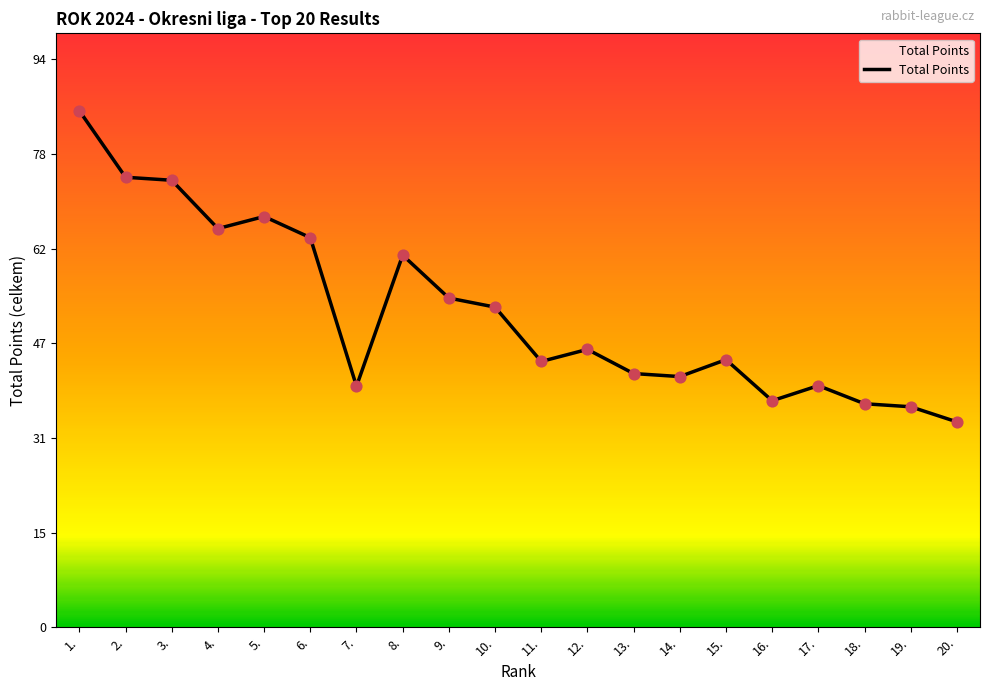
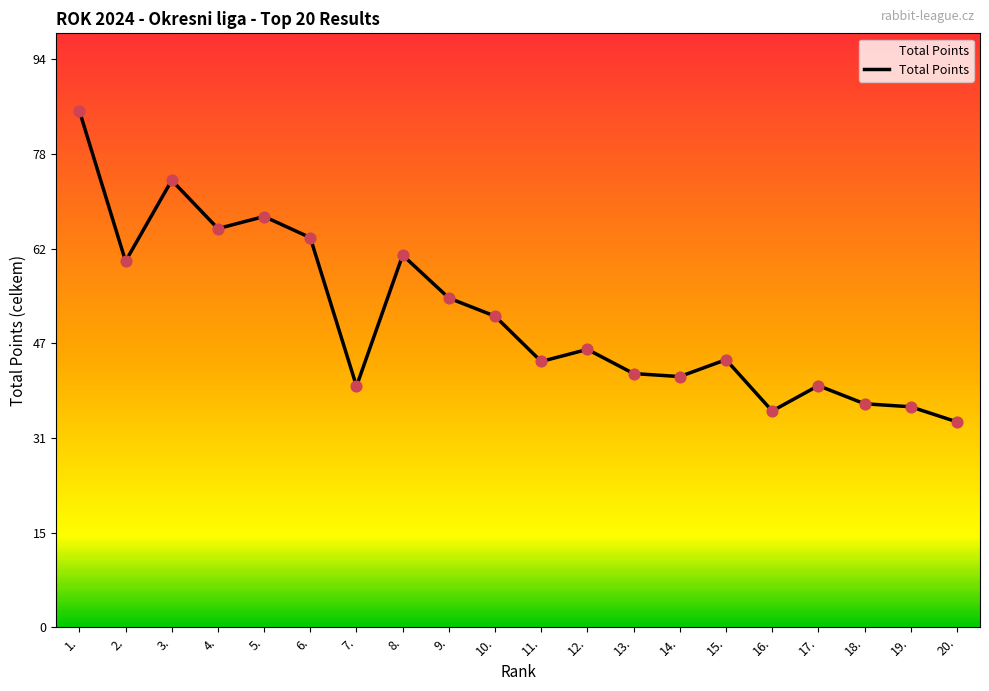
  {
    "1.": 86,
-   "2.": 75,
+   "2.": 61,
    "3.": 74,
    "4.": 66,
    "5.": 68,
    "6.": 65,
    "7.": 40,
    "8.": 62,
    "9.": 55,
-   "10.": 53,
+   "10.": 52,
    "11.": 44,
    "12.": 46,
    "13.": 42,
    "14.": 42,
    "15.": 44,
-   "16.": 38,
+   "16.": 36,
    "17.": 40,
    "18.": 37,
    "19.": 37,
    "20.": 34
  }
